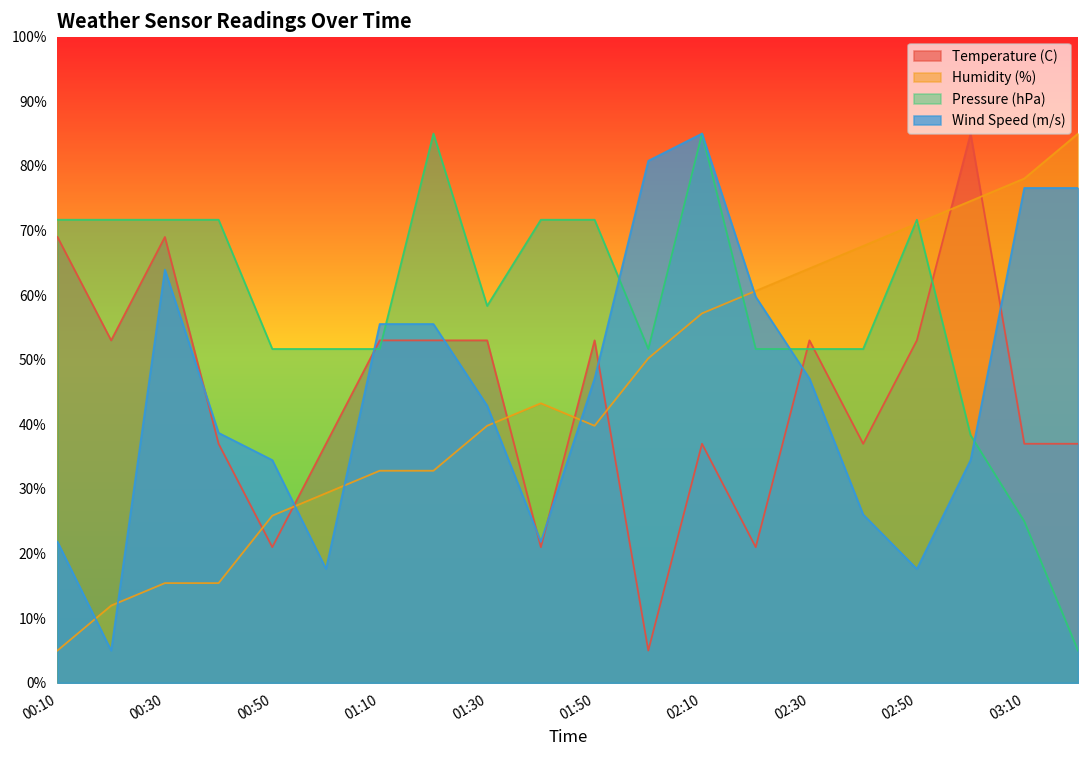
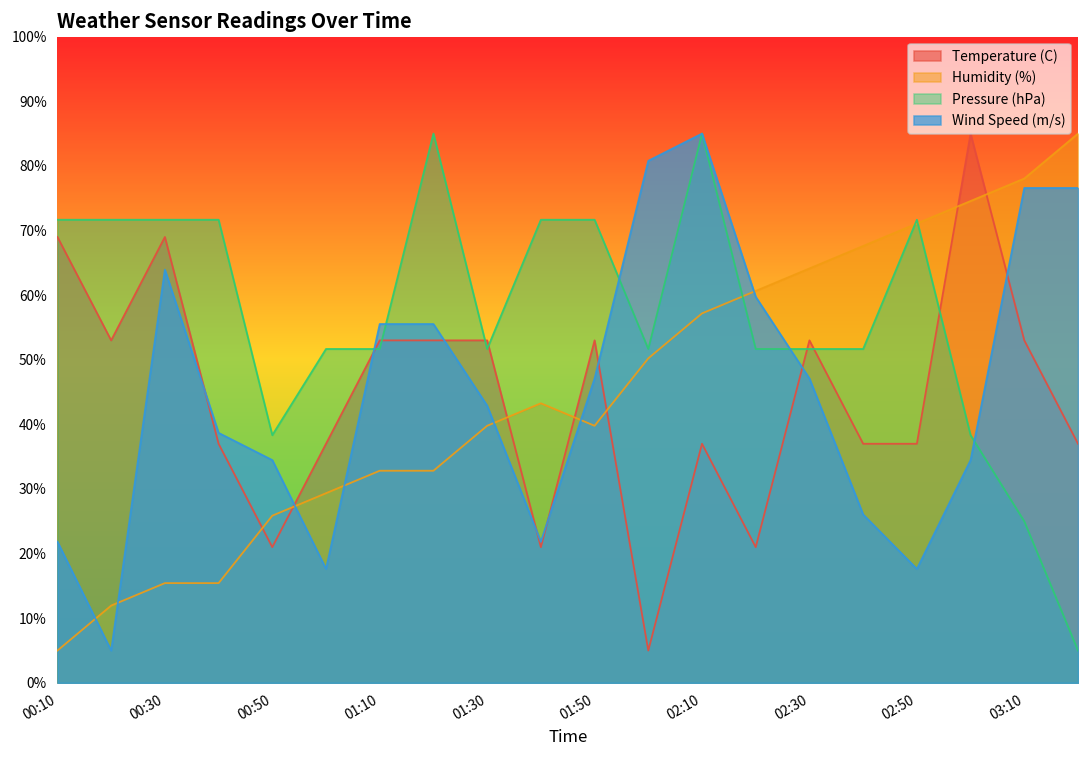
  {
    "Temperature (C)": {
      "00:10": "69%",
      "00:30": "69%",
      "00:50": "21%",
      "01:10": "53%",
      "01:30": "53%",
      "01:50": "53%",
      "02:10": "37%",
      "02:30": "53%",
-     "02:50": "53%",
-     "03:10": "37%"
+     "02:50": "37%",
+     "03:10": "53%"
    },
    "Humidity (%)": {
      "00:10": "5%",
      "00:30": "15%",
      "00:50": "26%",
      "01:10": "33%",
      "01:30": "40%",
      "01:50": "40%",
      "02:10": "57%",
      "02:30": "64%",
      "02:50": "71%",
      "03:10": "78%"
    },
    "Pressure (hPa)": {
      "00:10": "72%",
      "00:30": "72%",
-     "00:50": "52%",
+     "00:50": "38%",
      "01:10": "52%",
-     "01:30": "58%",
+     "01:30": "52%",
      "01:50": "72%",
      "02:30": "52%",
      "02:50": "72%",
      "03:10": "25%"
    },
    "Wind Speed (m/s)": {
      "00:10": "22%",
      "00:30": "64%",
      "00:50": "34%",
      "01:10": "56%",
      "01:30": "43%",
      "01:50": "47%",
      "02:30": "47%",
      "02:50": "18%",
      "03:10": "77%"
    }
  }
